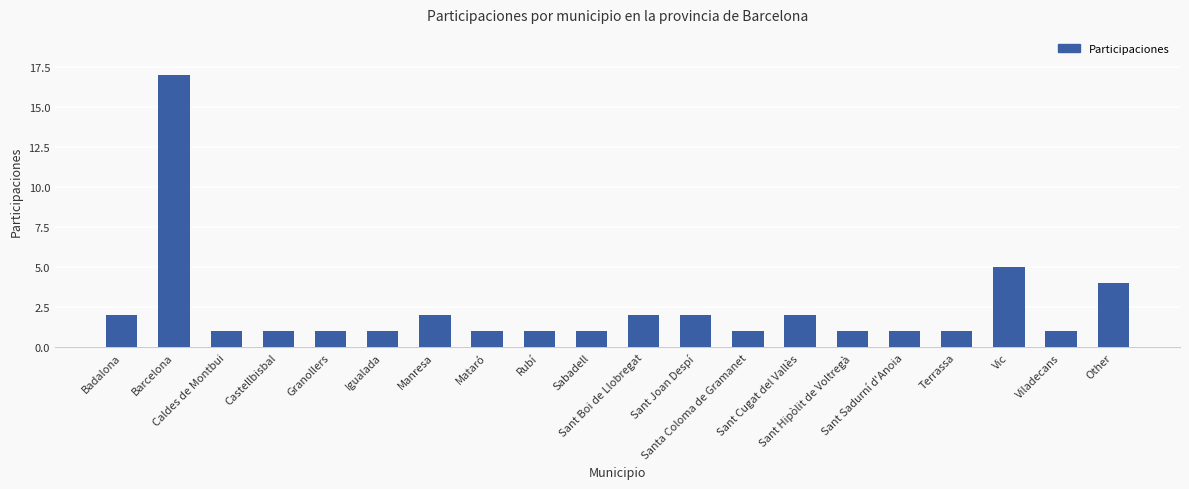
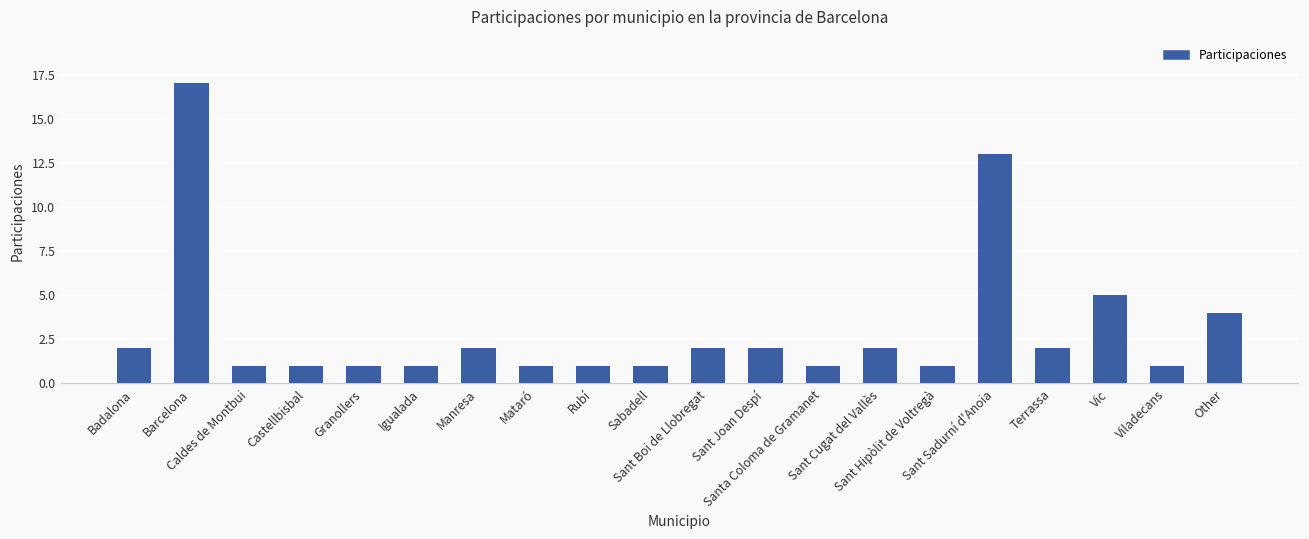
  {
    "Badalona": 2,
    "Barcelona": 17,
    "Caldes de Montbui": 1,
    "Castellbisbal": 1,
    "Granollers": 1,
    "Igualada": 1,
    "Manresa": 2,
    "Mataró": 1,
    "Rubí": 1,
    "Sabadell": 1,
    "Sant Boi de Llobregat": 2,
    "Sant Joan Despí": 2,
    "Santa Coloma de Gramanet": 1,
    "Sant Cugat del Vallès": 2,
    "Sant Hipòlit de Voltregà": 1,
-   "Sant Sadurní d'Anoia": 1,
-   "Terrassa": 1,
+   "Sant Sadurní d'Anoia": 13,
+   "Terrassa": 2,
    "Vic": 5,
    "Viladecans": 1,
    "Other": 4
  }
